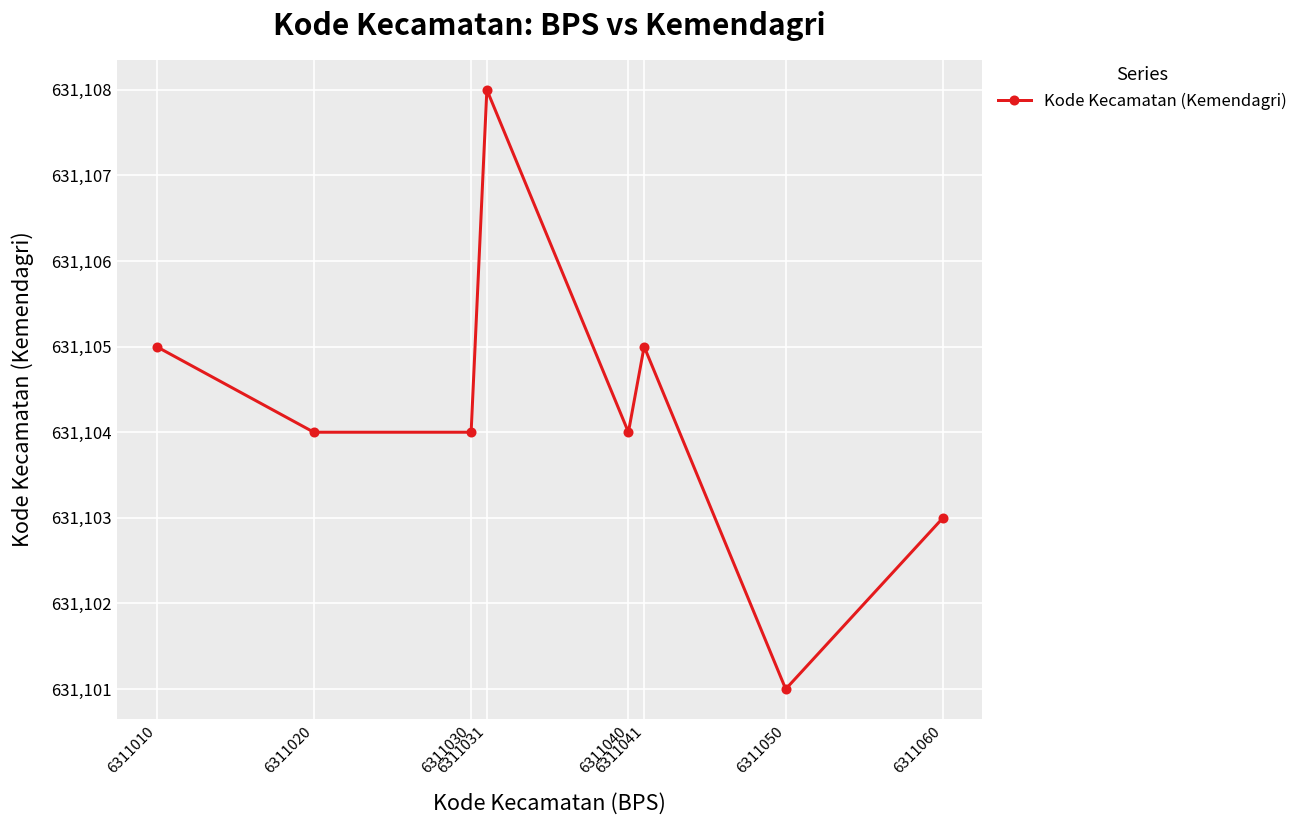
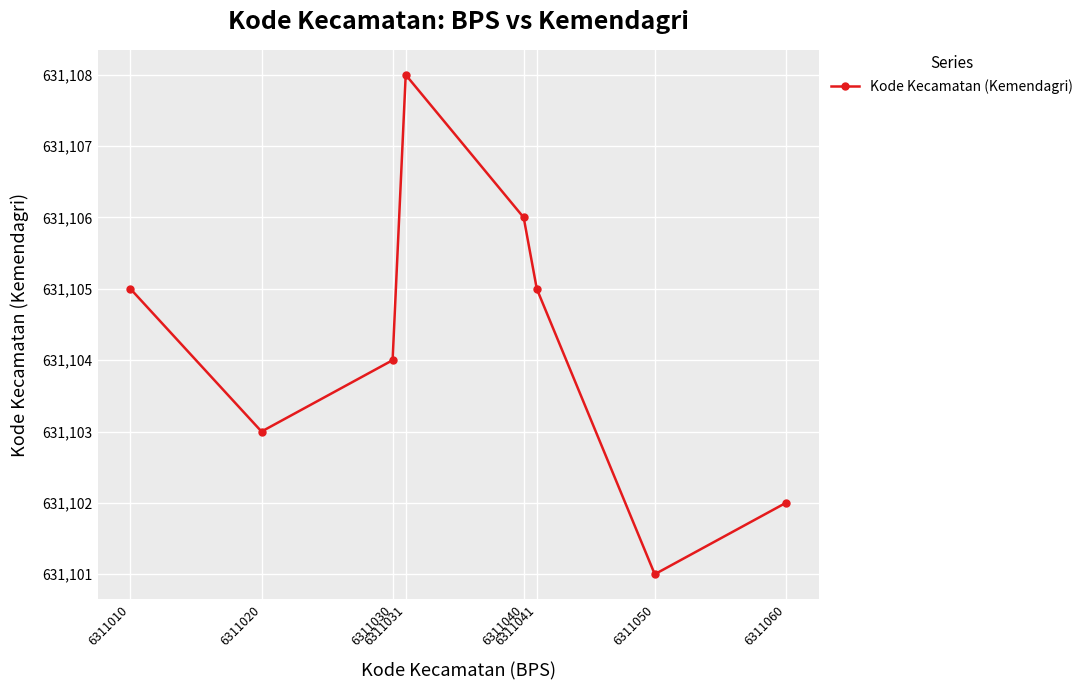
  {
    "6311010": "631,105",
-   "6311020": "631,104",
+   "6311020": "631,103",
    "6311030": "631,104",
    "6311031": "631,108",
-   "6311040": "631,104",
+   "6311040": "631,106",
    "6311041": "631,105",
    "6311050": "631,101",
-   "6311060": "631,103"
+   "6311060": "631,102"
  }
